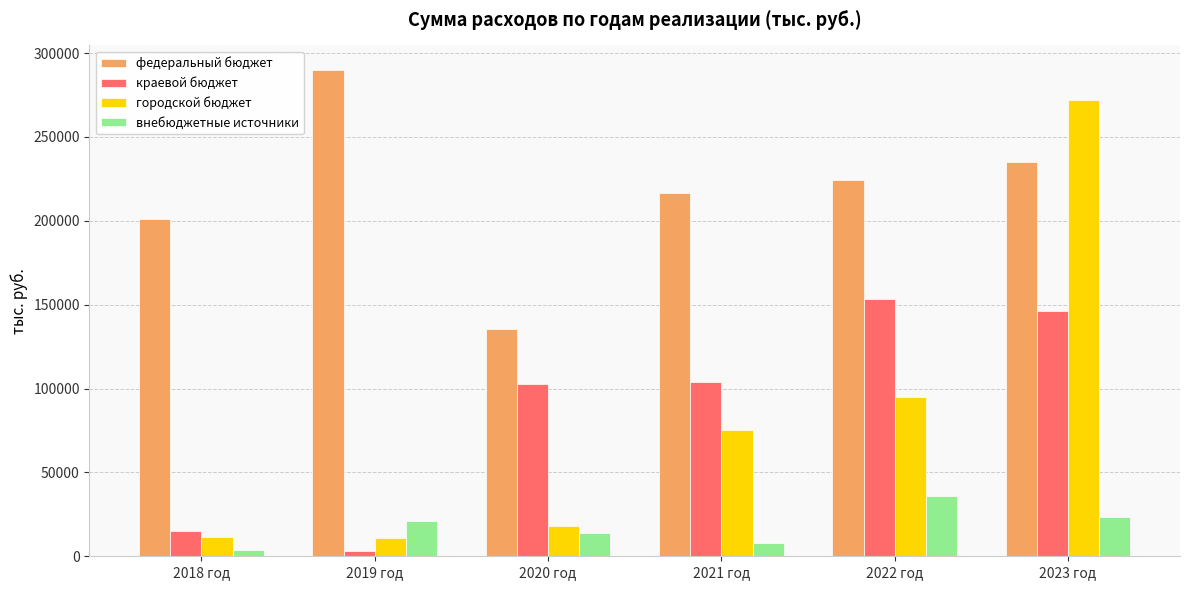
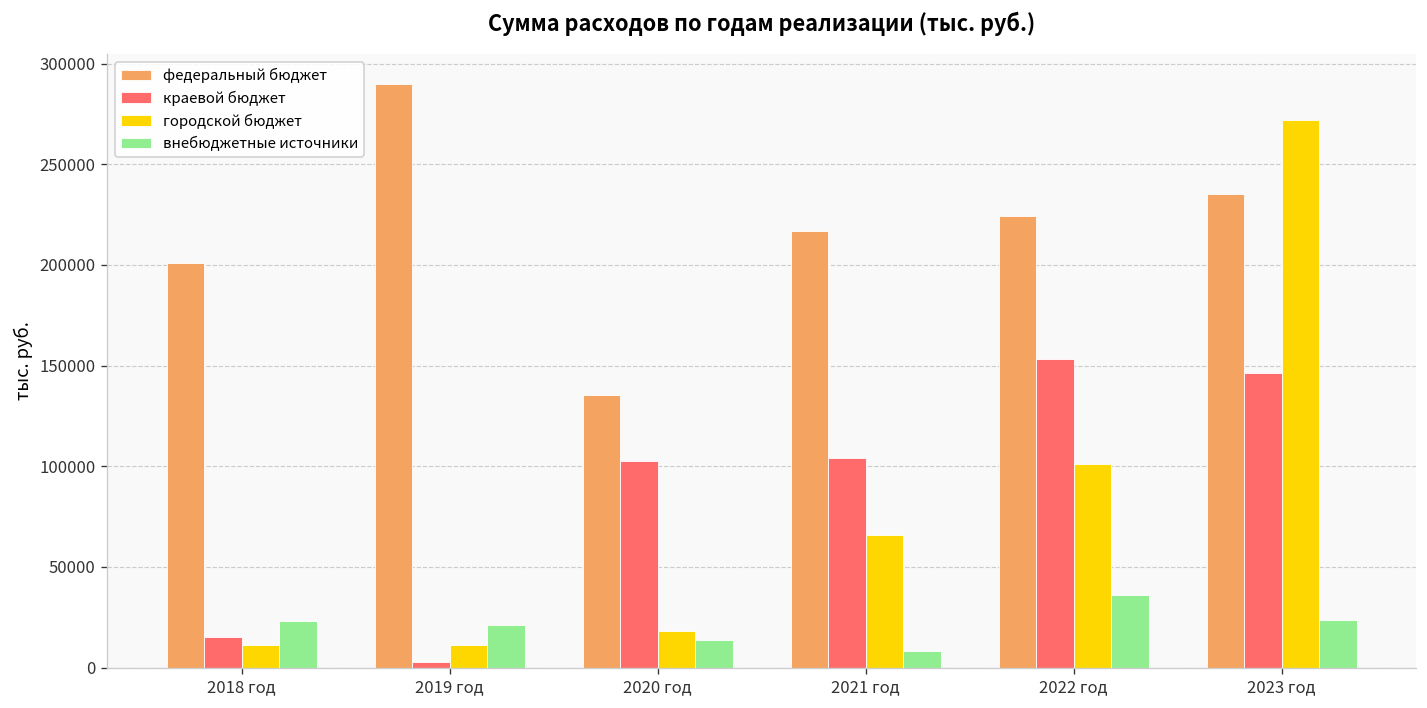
  {
    "городской бюджет": {
      "2018 год": 11000,
      "2019 год": 11000,
      "2020 год": 18000,
-     "2021 год": 75000,
-     "2022 год": 95000,
+     "2021 год": 66000,
+     "2022 год": 101000,
      "2023 год": 272000
    },
    "внебюджетные источники": {
-     "2018 год": 4000,
+     "2018 год": 23000,
      "2019 год": 21000,
      "2020 год": 14000,
      "2021 год": 8000,
      "2022 год": 36000,
      "2023 год": 23000
    }
  }
